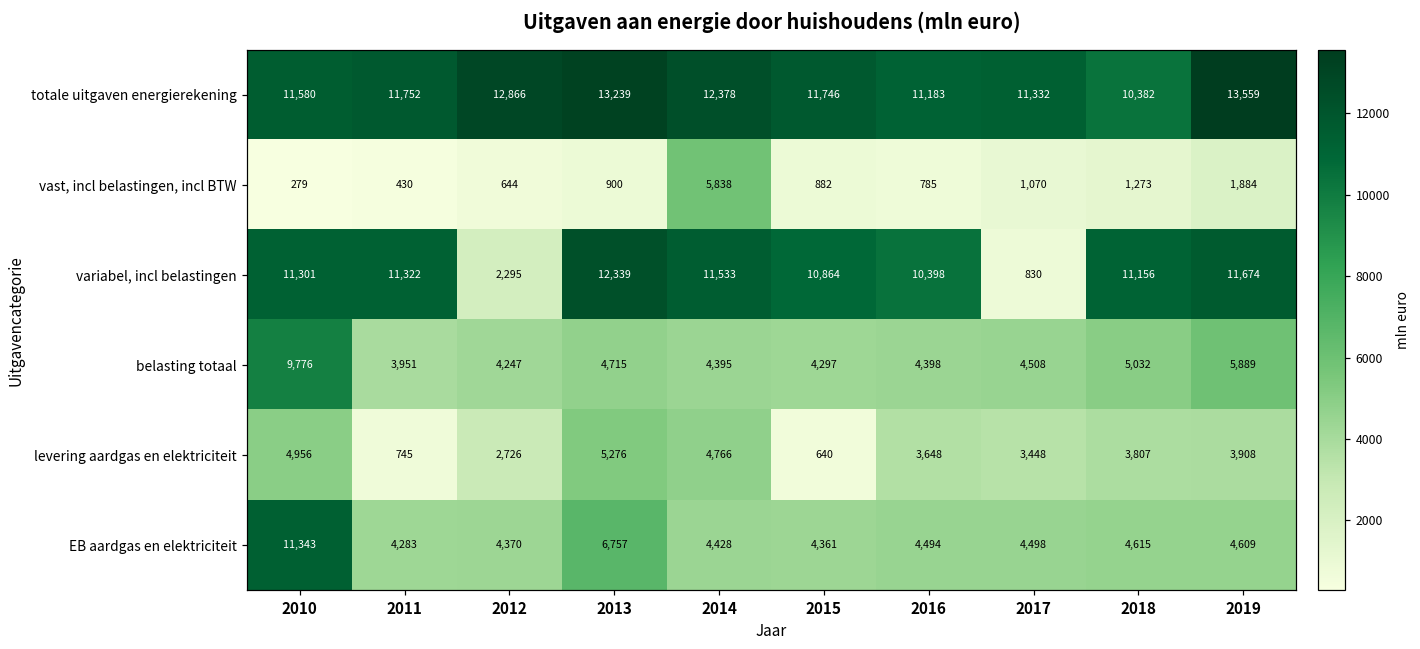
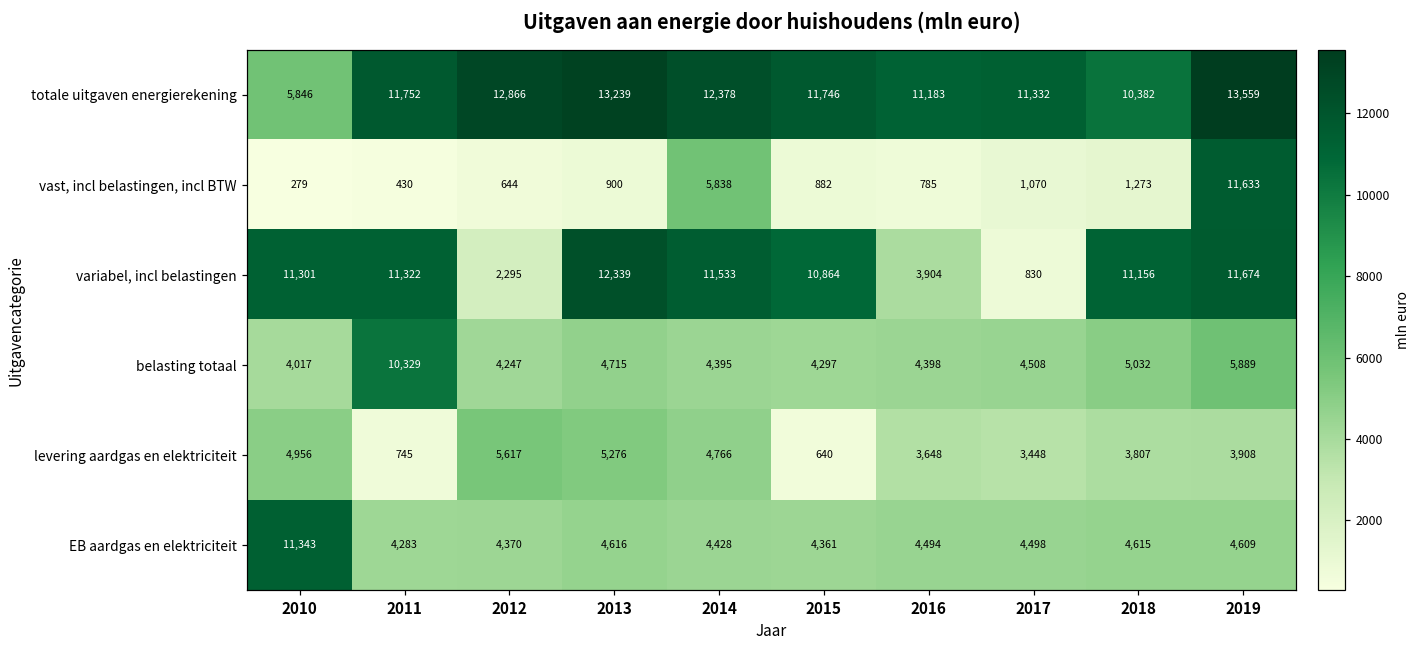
  {
    "totale uitgaven energierekening": {
-     "2010": "11,580",
+     "2010": "5,846",
      "2011": "11,752",
      "2012": "12,866",
      "2013": "13,239",
      "2014": "12,378",
      "2015": "11,746",
      "2016": "11,183",
      "2017": "11,332",
      "2018": "10,382",
      "2019": "13,559"
    },
    "vast, incl belastingen, incl BTW": {
      "2010": "279",
      "2011": "430",
      "2012": "644",
      "2013": "900",
      "2014": "5,838",
      "2015": "882",
      "2016": "785",
      "2017": "1,070",
      "2018": "1,273",
-     "2019": "1,884"
+     "2019": "11,633"
    },
    "variabel, incl belastingen": {
      "2010": "11,301",
      "2011": "11,322",
      "2012": "2,295",
      "2013": "12,339",
      "2014": "11,533",
      "2015": "10,864",
-     "2016": "10,398",
+     "2016": "3,904",
      "2017": "830",
      "2018": "11,156",
      "2019": "11,674"
    },
    "belasting totaal": {
-     "2010": "9,776",
-     "2011": "3,951",
+     "2010": "4,017",
+     "2011": "10,329",
      "2012": "4,247",
      "2013": "4,715",
      "2014": "4,395",
      "2015": "4,297",
      "2016": "4,398",
      "2017": "4,508",
      "2018": "5,032",
      "2019": "5,889"
    },
    "levering aardgas en elektriciteit": {
      "2010": "4,956",
      "2011": "745",
-     "2012": "2,726",
+     "2012": "5,617",
      "2013": "5,276",
      "2014": "4,766",
      "2015": "640",
      "2016": "3,648",
      "2017": "3,448",
      "2018": "3,807",
      "2019": "3,908"
    },
    "EB aardgas en elektriciteit": {
      "2010": "11,343",
      "2011": "4,283",
      "2012": "4,370",
-     "2013": "6,757",
+     "2013": "4,616",
      "2014": "4,428",
      "2015": "4,361",
      "2016": "4,494",
      "2017": "4,498",
      "2018": "4,615",
      "2019": "4,609"
    }
  }
